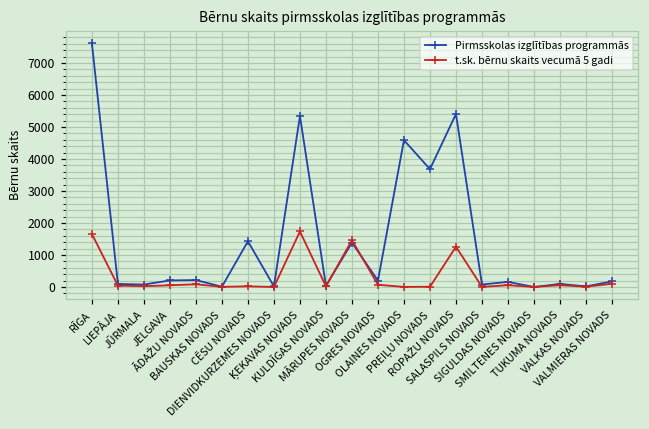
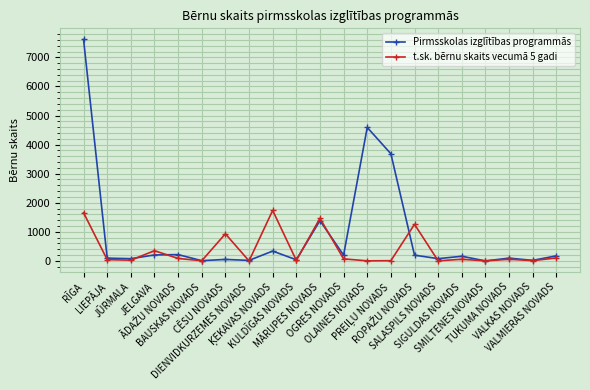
  {
    "Pirmsskolas izglītības programmās": {
      "RĪGA": 7600,
      "JELGAVA": 200,
      "ĀDAŽU NOVADS": 200,
-     "CĒSU NOVADS": 1400,
-     "ĶEKAVAS NOVADS": 5300,
+     "CĒSU NOVADS": 100,
+     "ĶEKAVAS NOVADS": 300,
      "OGRES NOVADS": 200,
      "OLAINES NOVADS": 4600,
      "PREIĻU NOVADS": 3700,
-     "ROPAŽU NOVADS": 5400,
+     "ROPAŽU NOVADS": 200,
      "SIGULDAS NOVADS": 200
    },
    "t.sk. bērnu skaits vecumā 5 gadi": {
      "RĪGA": 1700,
-     "JELGAVA": 100,
+     "JELGAVA": 400,
      "ĀDAŽU NOVADS": 100,
-     "CĒSU NOVADS": 0,
+     "CĒSU NOVADS": 900,
      "ĶEKAVAS NOVADS": 1700,
      "OGRES NOVADS": 100,
      "OLAINES NOVADS": 0,
      "PREIĻU NOVADS": 0,
      "ROPAŽU NOVADS": 1300,
      "SIGULDAS NOVADS": 100
    }
  }
